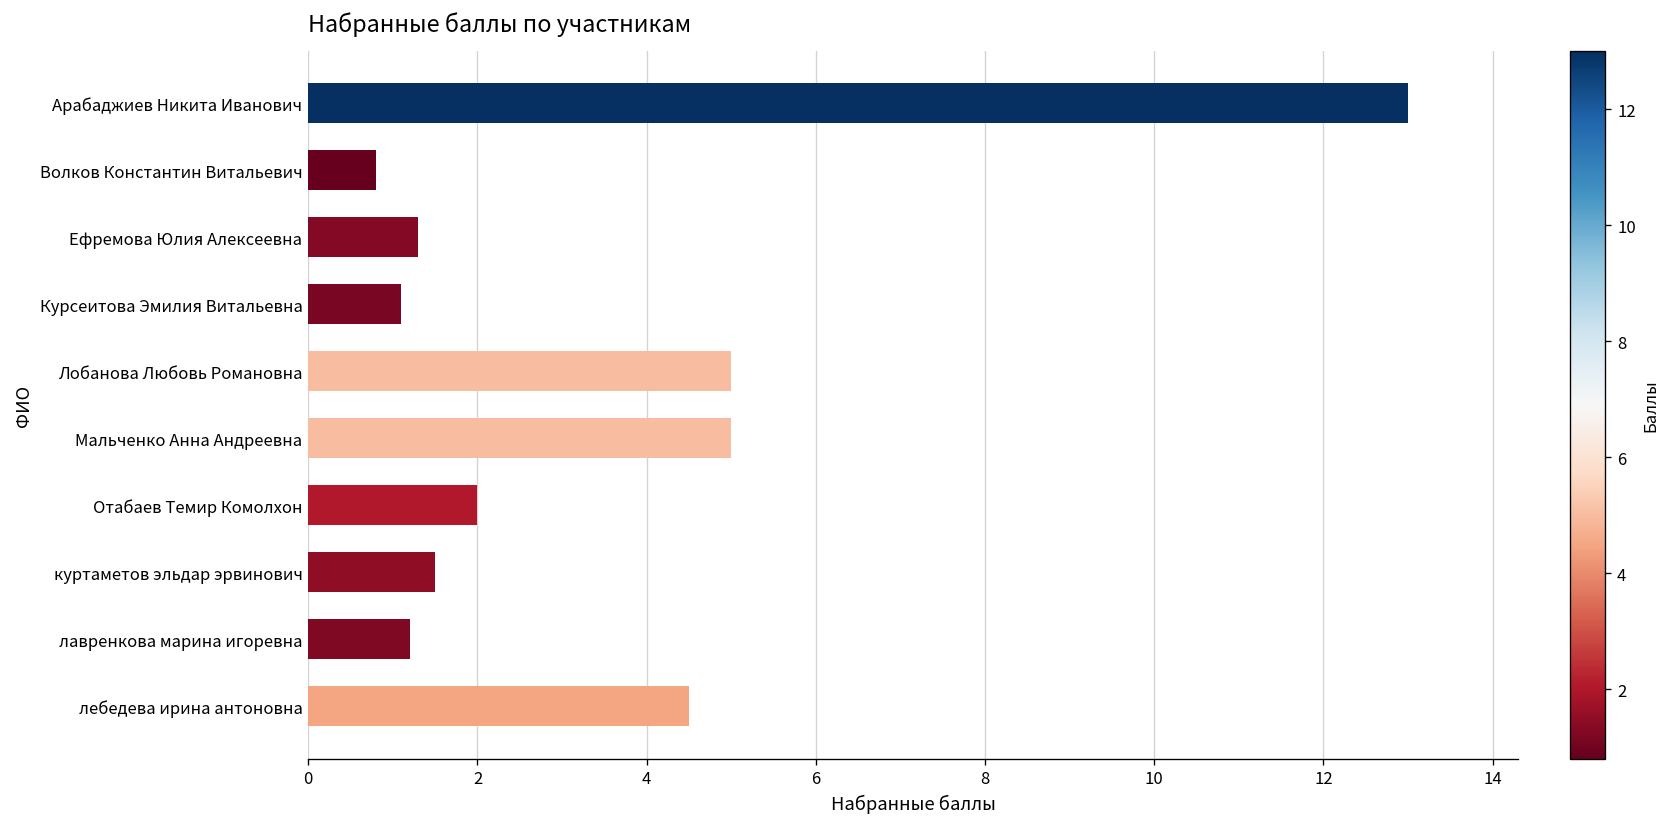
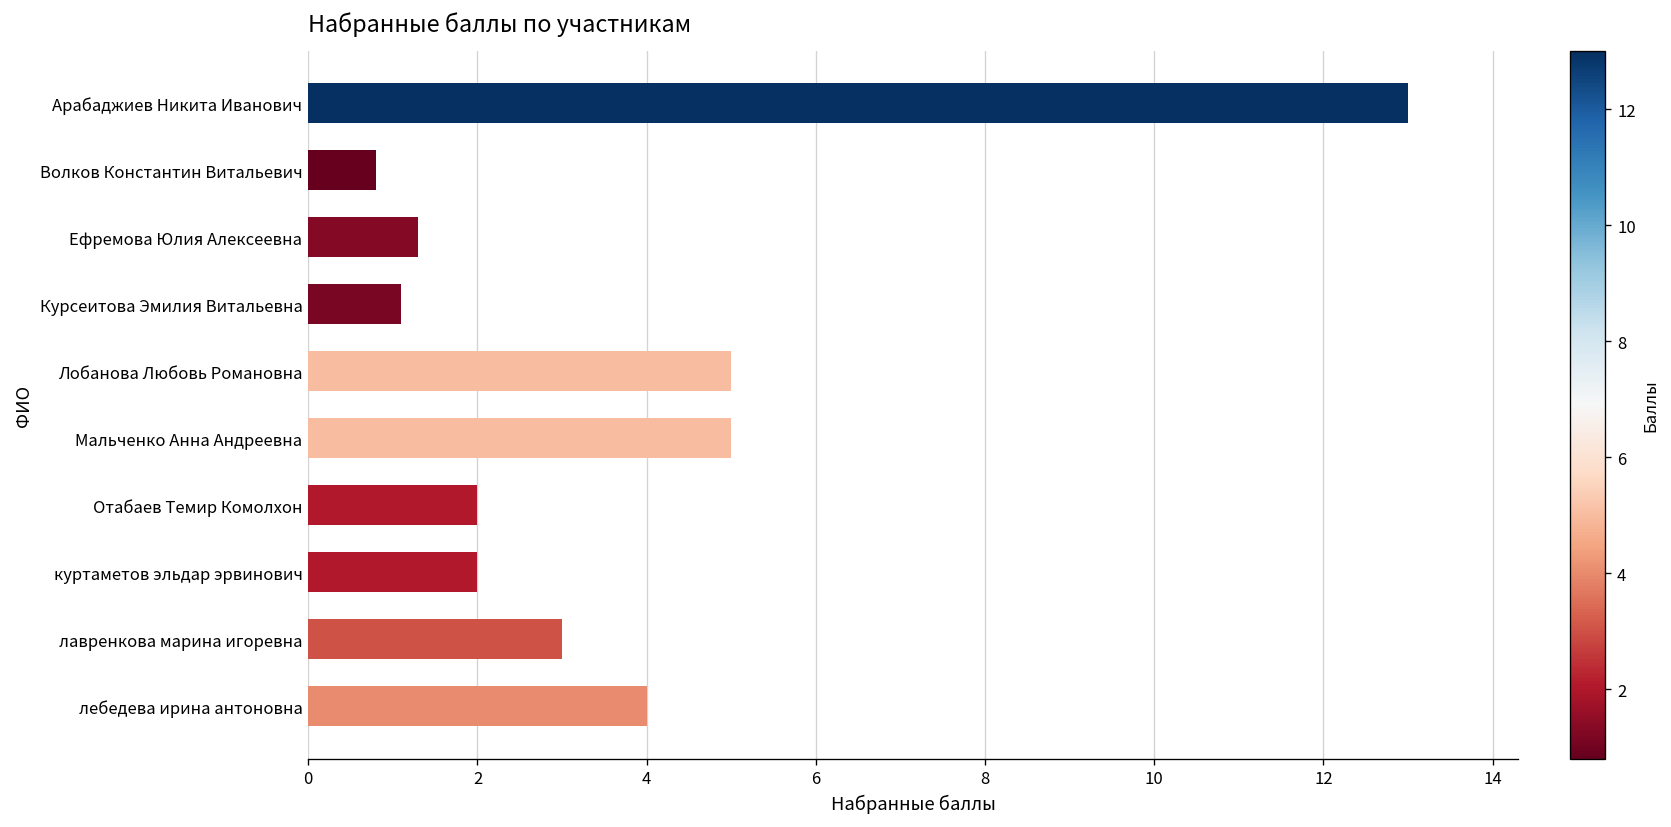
  {
    "Арабаджиев Никита Иванович": 13.0,
    "Волков Константин Витальевич": 0.8,
    "Ефремова Юлия Алексеевна": 1.3,
    "Курсеитова Эмилия Витальевна": 1.1,
    "Лобанова Любовь Романовна": 5.0,
    "Мальченко Анна Андреевна": 5.0,
    "Отабаев Темир Комолхон": 2.0,
-   "куртаметов эльдар эрвинович": 1.5,
-   "лавренкова марина игоревна": 1.2,
-   "лебедева ирина антоновна": 4.5
+   "куртаметов эльдар эрвинович": 2.0,
+   "лавренкова марина игоревна": 3.0,
+   "лебедева ирина антоновна": 4.0
  }
